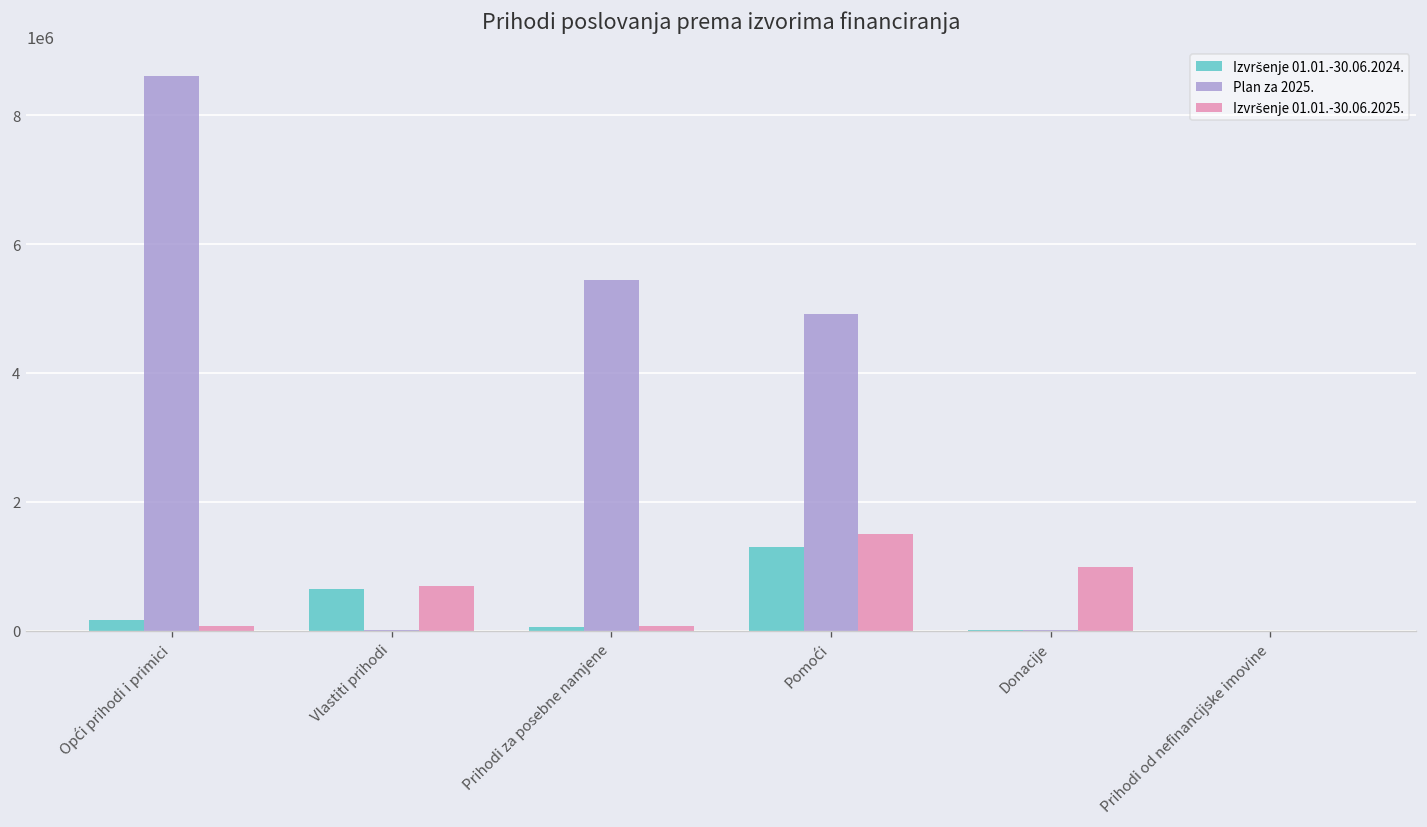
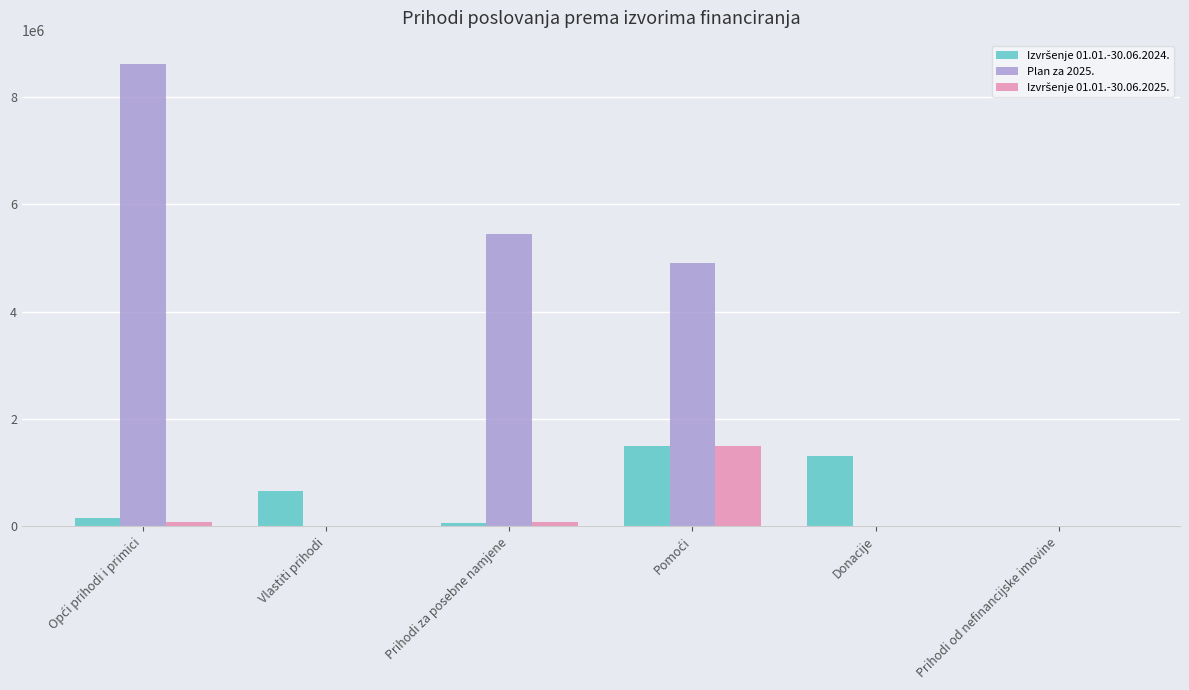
  {
    "Izvršenje 01.01.-30.06.2024.": {
      "Opći prihodi i primici": 200000,
      "Vlastiti prihodi": 700000,
      "Prihodi za posebne namjene": 100000,
-     "Pomoći": 1300000,
-     "Donacije": 0
+     "Pomoći": 1500000,
+     "Donacije": 1300000
    },
    "Plan za 2025.": {
      "Opći prihodi i primici": 8600000,
      "Prihodi za posebne namjene": 5400000,
      "Pomoći": 4900000,
      "Prihodi od nefinancijske imovine": 0
    },
    "Izvršenje 01.01.-30.06.2025.": {
      "Opći prihodi i primici": 100000,
-     "Vlastiti prihodi": 700000,
+     "Vlastiti prihodi": 0,
      "Prihodi za posebne namjene": 100000,
      "Pomoći": 1500000,
-     "Donacije": 1000000
+     "Donacije": 0
    }
  }
